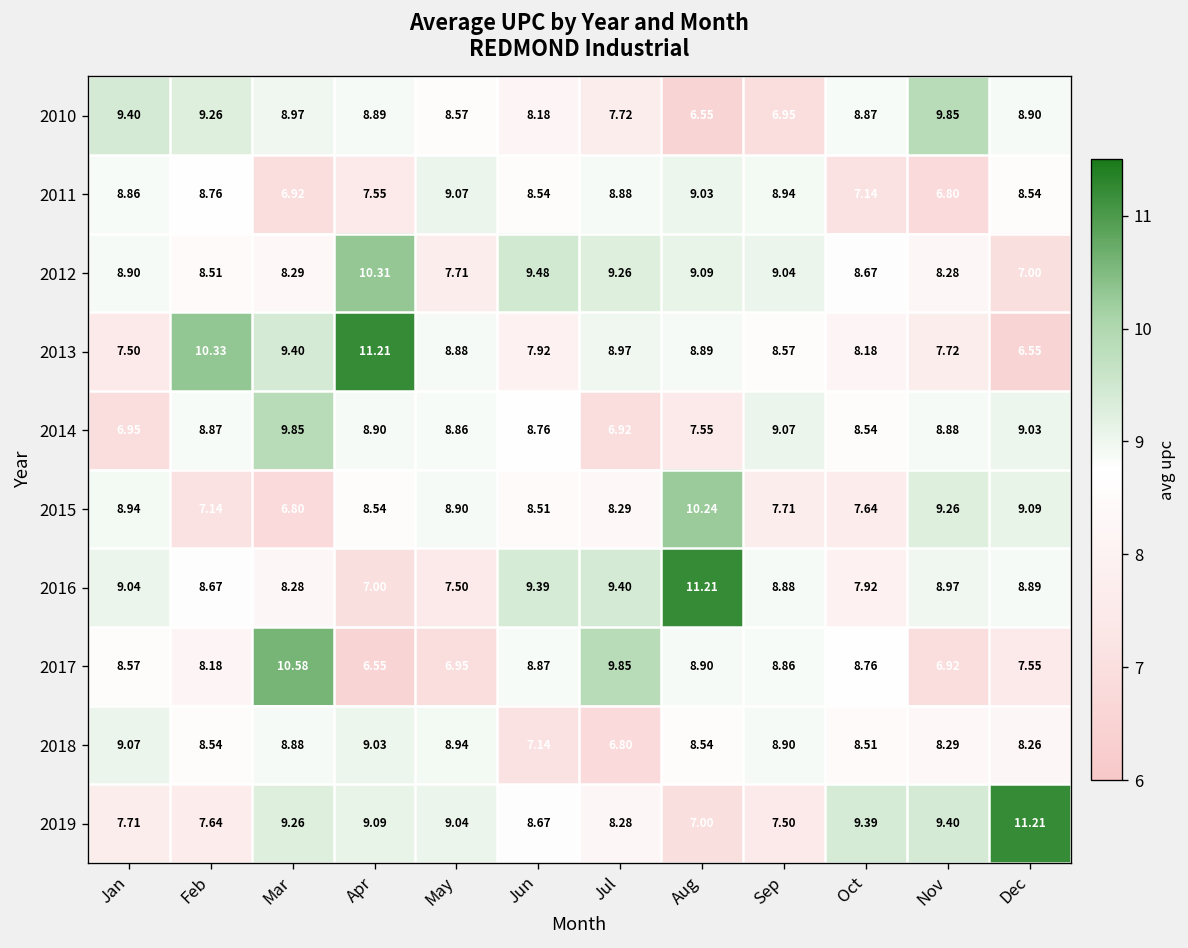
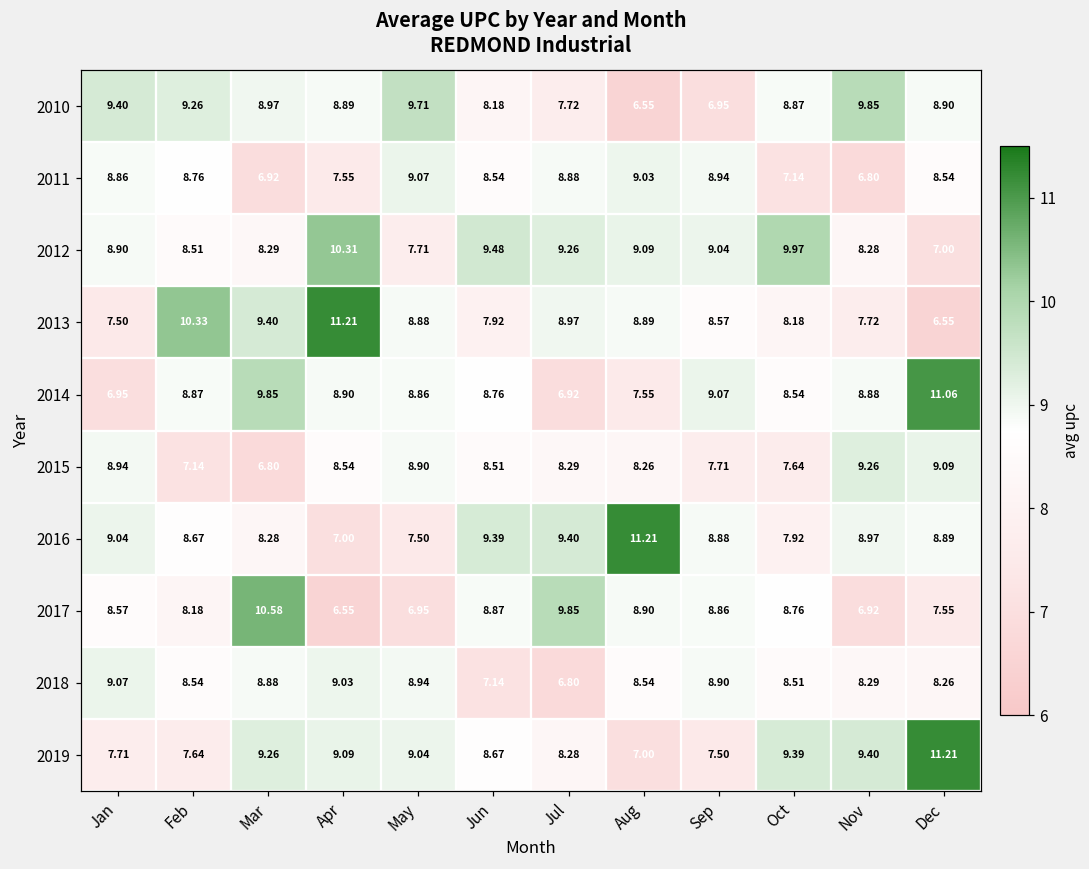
  {
    "2010": {
      "Jan": 9.40,
      "Feb": 9.26,
      "Mar": 8.97,
      "Apr": 8.89,
-     "May": 8.57,
+     "May": 9.71,
      "Jun": 8.18,
      "Jul": 7.72,
      "Oct": 8.87,
      "Nov": 9.85,
      "Dec": 8.90
    },
    "2011": {
      "Jan": 8.86,
      "Feb": 8.76,
      "Apr": 7.55,
      "May": 9.07,
      "Jun": 8.54,
      "Jul": 8.88,
      "Aug": 9.03,
      "Sep": 8.94,
      "Dec": 8.54
    },
    "2012": {
      "Jan": 8.90,
      "Feb": 8.51,
      "Mar": 8.29,
      "Apr": 10.31,
      "May": 7.71,
      "Jun": 9.48,
      "Jul": 9.26,
      "Aug": 9.09,
      "Sep": 9.04,
-     "Oct": 8.67,
+     "Oct": 9.97,
      "Nov": 8.28
    },
    "2013": {
      "Jan": 7.50,
      "Feb": 10.33,
      "Mar": 9.40,
      "Apr": 11.21,
      "May": 8.88,
      "Jun": 7.92,
      "Jul": 8.97,
      "Aug": 8.89,
      "Sep": 8.57,
      "Oct": 8.18,
      "Nov": 7.72
    },
    "2014": {
      "Feb": 8.87,
      "Mar": 9.85,
      "Apr": 8.90,
      "May": 8.86,
      "Jun": 8.76,
      "Aug": 7.55,
      "Sep": 9.07,
      "Oct": 8.54,
      "Nov": 8.88,
-     "Dec": 9.03
+     "Dec": 11.06
    },
    "2015": {
      "Jan": 8.94,
      "Apr": 8.54,
      "May": 8.90,
      "Jun": 8.51,
      "Jul": 8.29,
-     "Aug": 10.24,
+     "Aug": 8.26,
      "Sep": 7.71,
      "Oct": 7.64,
      "Nov": 9.26,
      "Dec": 9.09
    },
    "2016": {
      "Jan": 9.04,
      "Feb": 8.67,
      "Mar": 8.28,
      "May": 7.50,
      "Jun": 9.39,
      "Jul": 9.40,
      "Aug": 11.21,
      "Sep": 8.88,
      "Oct": 7.92,
      "Nov": 8.97,
      "Dec": 8.89
    },
    "2017": {
      "Jan": 8.57,
      "Feb": 8.18,
      "Mar": 10.58,
      "Jun": 8.87,
      "Jul": 9.85,
      "Aug": 8.90,
      "Sep": 8.86,
      "Oct": 8.76,
      "Dec": 7.55
    },
    "2018": {
      "Jan": 9.07,
      "Feb": 8.54,
      "Mar": 8.88,
      "Apr": 9.03,
      "May": 8.94,
      "Aug": 8.54,
      "Sep": 8.90,
      "Oct": 8.51,
      "Nov": 8.29,
      "Dec": 8.26
    },
    "2019": {
      "Jan": 7.71,
      "Feb": 7.64,
      "Mar": 9.26,
      "Apr": 9.09,
      "May": 9.04,
      "Jun": 8.67,
      "Jul": 8.28,
      "Sep": 7.50,
      "Oct": 9.39,
      "Nov": 9.40,
      "Dec": 11.21
    }
  }
